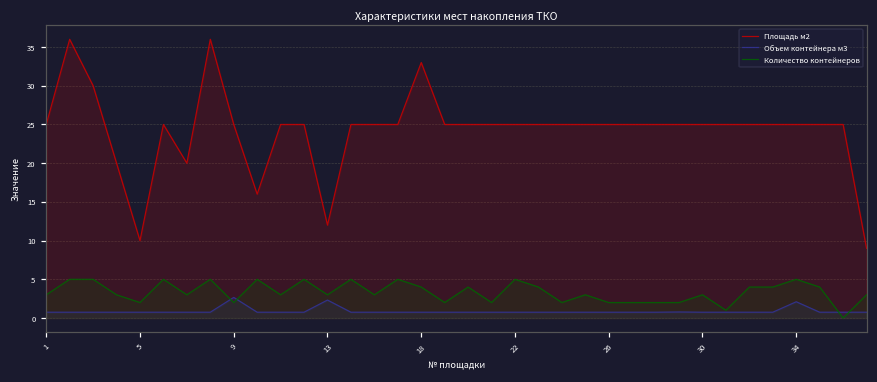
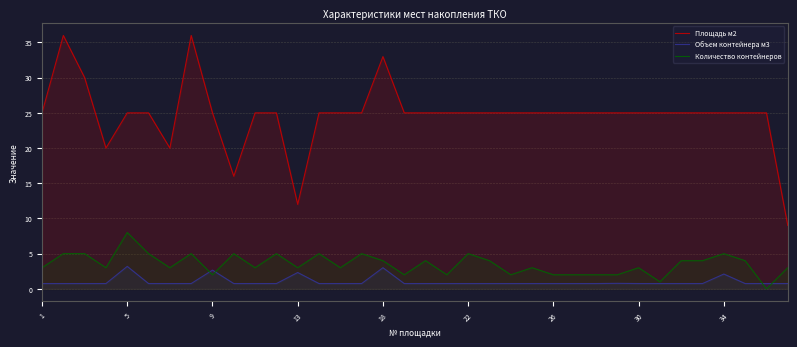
  {
    "Площадь м2": {
      "1": 25,
-     "5": 10,
+     "5": 25,
      "9": 25,
      "13": 12,
      "18": 33,
      "22": 25,
      "26": 25,
      "30": 25,
      "34": 25
    },
    "Объем контейнера м3": {
      "1": 1,
-     "5": 1,
+     "5": 3,
      "9": 3,
      "13": 2,
-     "18": 1,
+     "18": 3,
      "22": 1,
      "26": 1,
      "30": 1,
      "34": 2
    },
    "Количество контейнеров": {
      "1": 3,
-     "5": 2,
+     "5": 8,
      "9": 2,
      "13": 3,
      "18": 4,
      "22": 5,
      "26": 2,
      "30": 3,
      "34": 5
    }
  }
